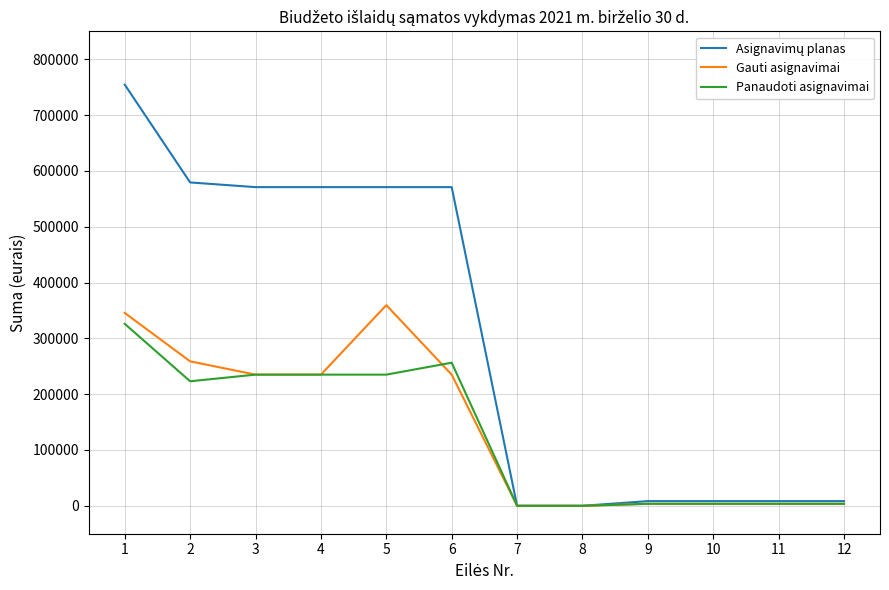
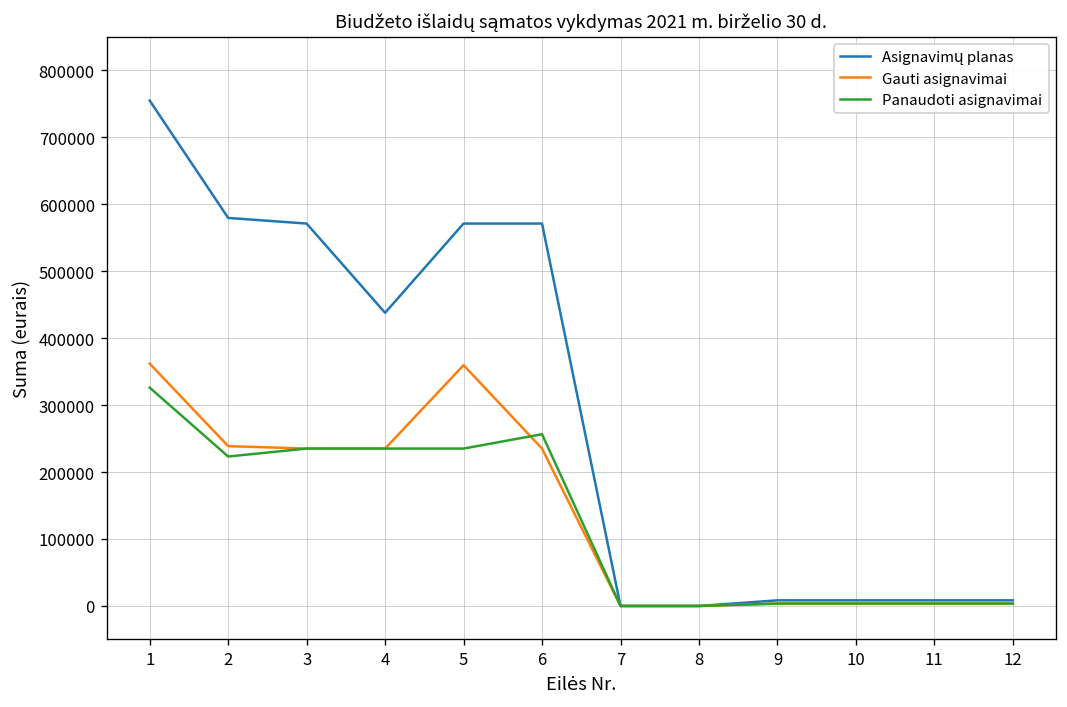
  {
    "Asignavimų planas": {
      "1": 750000,
      "2": 580000,
      "3": 570000,
-     "4": 570000,
+     "4": 440000,
      "5": 570000,
      "6": 570000,
      "9": 10000,
      "10": 10000,
      "11": 10000,
      "12": 10000
    },
    "Gauti asignavimai": {
-     "1": 350000,
-     "2": 260000,
+     "1": 360000,
+     "2": 240000,
      "5": 360000,
      "6": 240000
    },
    "Panaudoti asignavimai": {
      "1": 330000,
      "2": 220000,
      "5": 230000,
      "6": 260000
    }
  }
